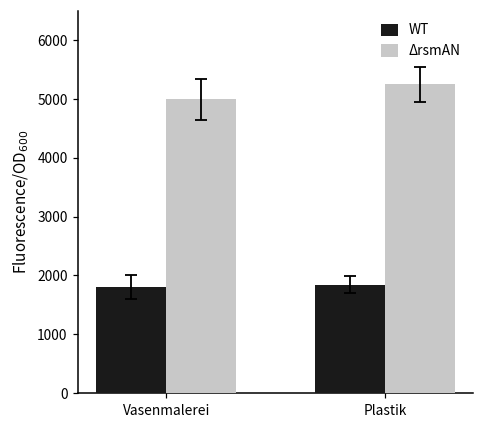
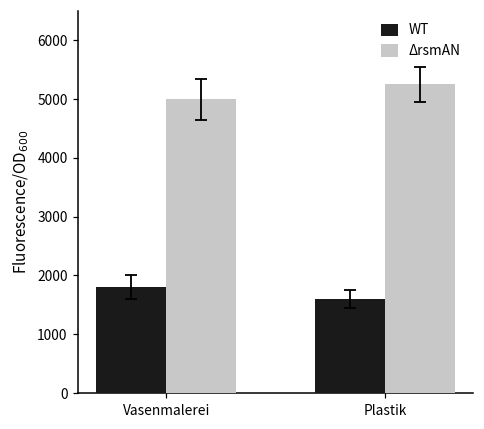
  {
    "WT": {
      "Vasenmalerei": 1800,
-     "Plastik": 1800
+     "Plastik": 1600
    },
    "ΔrsmAN": {
      "Vasenmalerei": 5000,
      "Plastik": 5300
    }
  }
